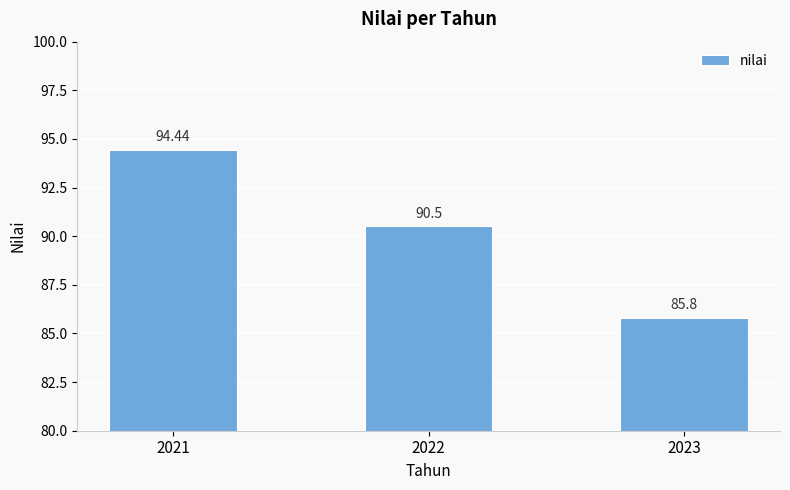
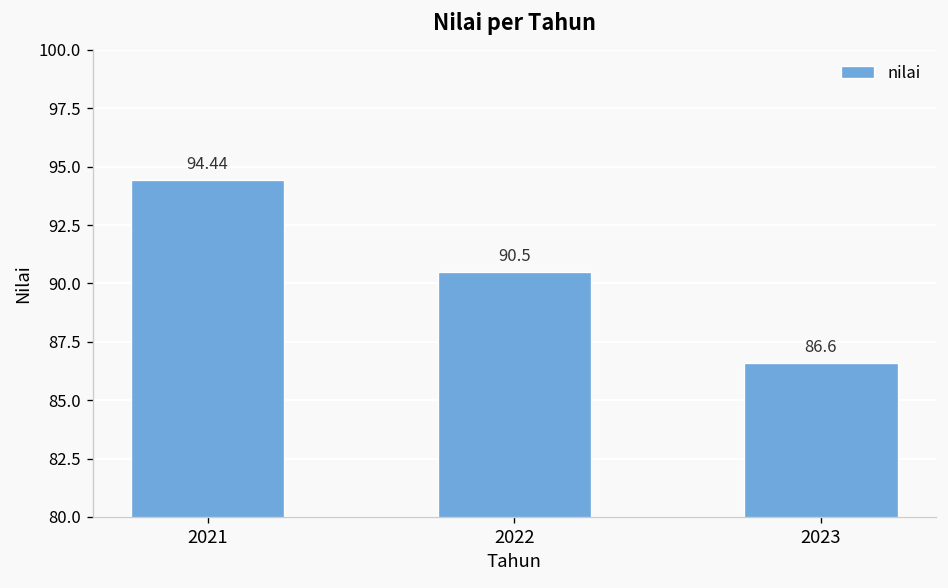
  {
    "2021": 94.44,
    "2022": 90.5,
-   "2023": 85.8
+   "2023": 86.6
  }
